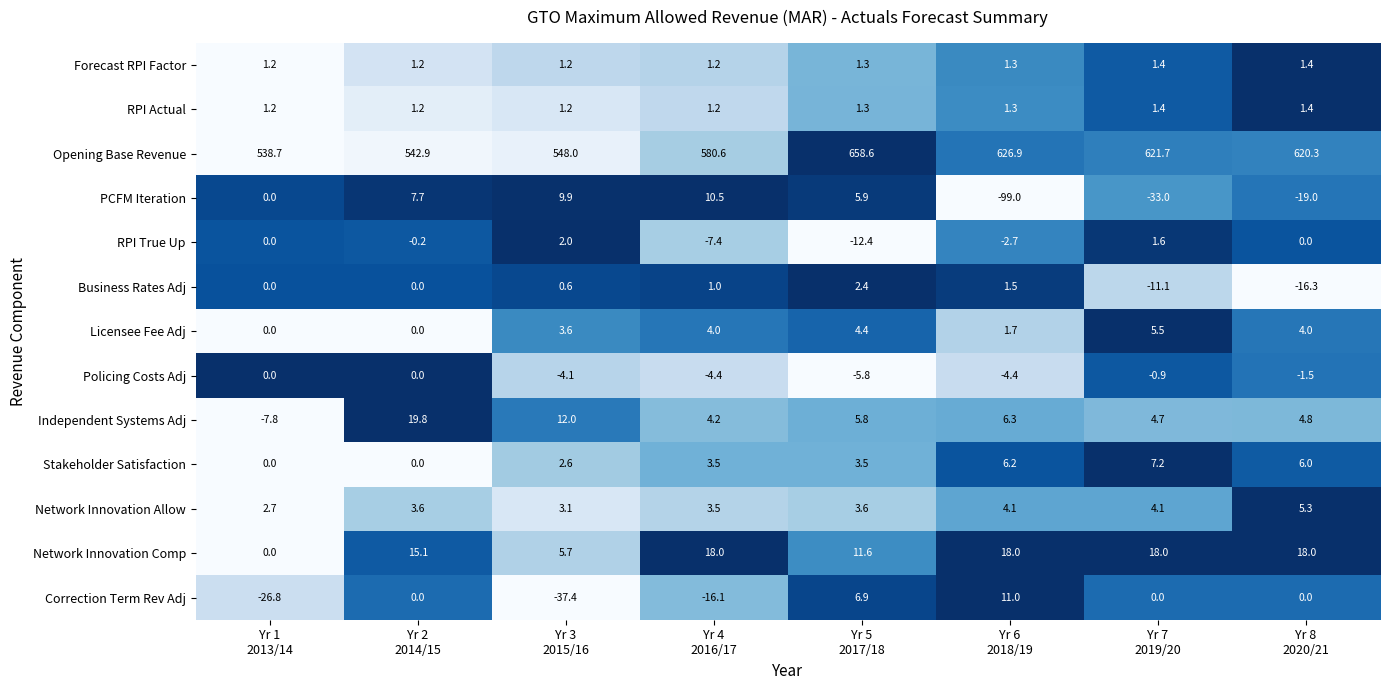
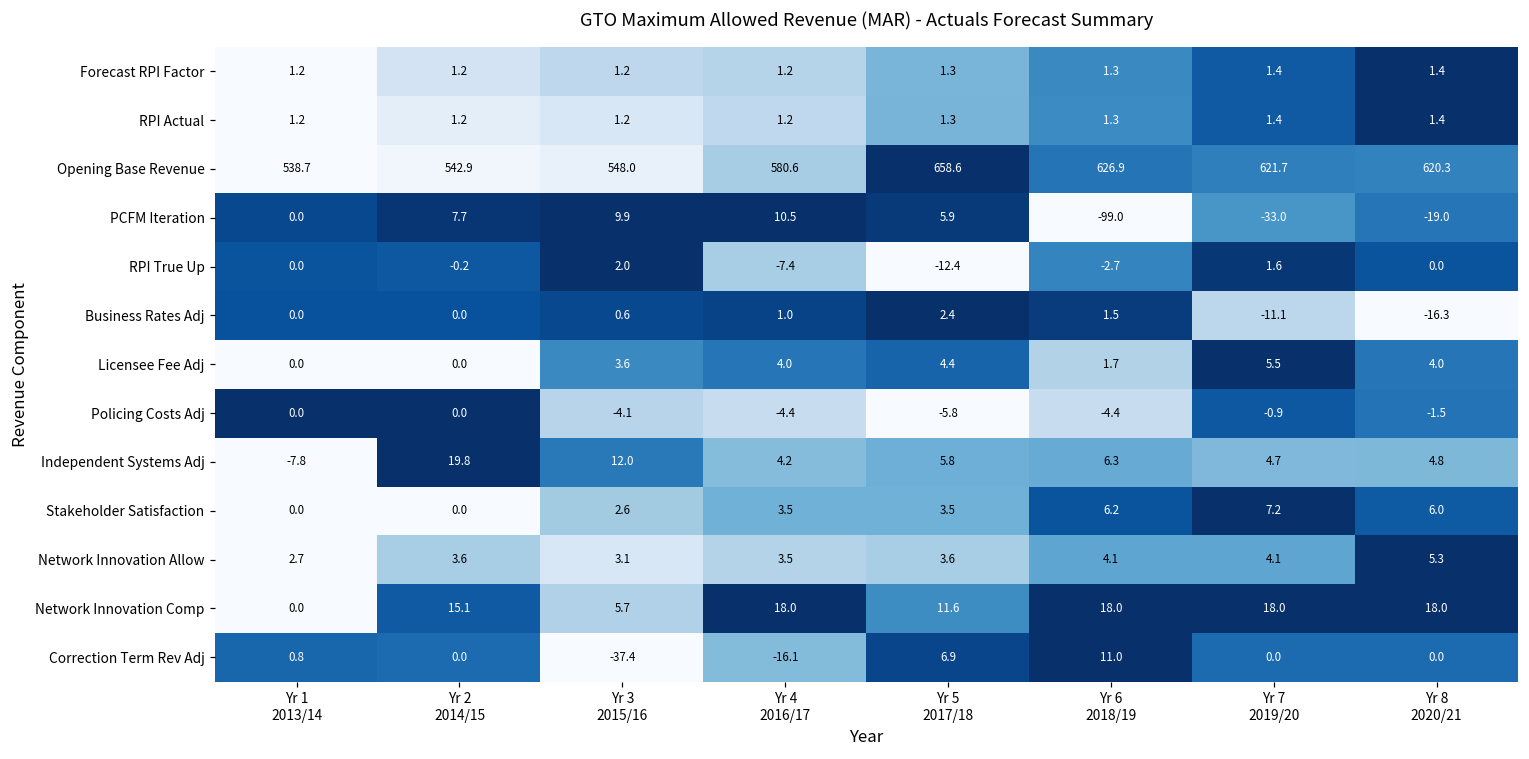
  {
    "Forecast RPI Factor": {
      "Yr 1 2013/14": 1.2,
      "Yr 2 2014/15": 1.2,
      "Yr 3 2015/16": 1.2,
      "Yr 4 2016/17": 1.2,
      "Yr 5 2017/18": 1.3,
      "Yr 6 2018/19": 1.3,
      "Yr 7 2019/20": 1.4,
      "Yr 8 2020/21": 1.4
    },
    "RPI Actual": {
      "Yr 1 2013/14": 1.2,
      "Yr 2 2014/15": 1.2,
      "Yr 3 2015/16": 1.2,
      "Yr 4 2016/17": 1.2,
      "Yr 5 2017/18": 1.3,
      "Yr 6 2018/19": 1.3,
      "Yr 7 2019/20": 1.4,
      "Yr 8 2020/21": 1.4
    },
    "Opening Base Revenue": {
      "Yr 1 2013/14": 538.7,
      "Yr 2 2014/15": 542.9,
      "Yr 3 2015/16": 548.0,
      "Yr 4 2016/17": 580.6,
      "Yr 5 2017/18": 658.6,
      "Yr 6 2018/19": 626.9,
      "Yr 7 2019/20": 621.7,
      "Yr 8 2020/21": 620.3
    },
    "PCFM Iteration": {
      "Yr 1 2013/14": 0.0,
      "Yr 2 2014/15": 7.7,
      "Yr 3 2015/16": 9.9,
      "Yr 4 2016/17": 10.5,
      "Yr 5 2017/18": 5.9,
      "Yr 6 2018/19": -99.0,
      "Yr 7 2019/20": -33.0,
      "Yr 8 2020/21": -19.0
    },
    "RPI True Up": {
      "Yr 1 2013/14": 0.0,
      "Yr 2 2014/15": -0.2,
      "Yr 3 2015/16": 2.0,
      "Yr 4 2016/17": -7.4,
      "Yr 5 2017/18": -12.4,
      "Yr 6 2018/19": -2.7,
      "Yr 7 2019/20": 1.6,
      "Yr 8 2020/21": 0.0
    },
    "Business Rates Adj": {
      "Yr 1 2013/14": 0.0,
      "Yr 2 2014/15": 0.0,
      "Yr 3 2015/16": 0.6,
      "Yr 4 2016/17": 1.0,
      "Yr 5 2017/18": 2.4,
      "Yr 6 2018/19": 1.5,
      "Yr 7 2019/20": -11.1,
      "Yr 8 2020/21": -16.3
    },
    "Licensee Fee Adj": {
      "Yr 1 2013/14": 0.0,
      "Yr 2 2014/15": 0.0,
      "Yr 3 2015/16": 3.6,
      "Yr 4 2016/17": 4.0,
      "Yr 5 2017/18": 4.4,
      "Yr 6 2018/19": 1.7,
      "Yr 7 2019/20": 5.5,
      "Yr 8 2020/21": 4.0
    },
    "Policing Costs Adj": {
      "Yr 1 2013/14": 0.0,
      "Yr 2 2014/15": 0.0,
      "Yr 3 2015/16": -4.1,
      "Yr 4 2016/17": -4.4,
      "Yr 5 2017/18": -5.8,
      "Yr 6 2018/19": -4.4,
      "Yr 7 2019/20": -0.9,
      "Yr 8 2020/21": -1.5
    },
    "Independent Systems Adj": {
      "Yr 1 2013/14": -7.8,
      "Yr 2 2014/15": 19.8,
      "Yr 3 2015/16": 12.0,
      "Yr 4 2016/17": 4.2,
      "Yr 5 2017/18": 5.8,
      "Yr 6 2018/19": 6.3,
      "Yr 7 2019/20": 4.7,
      "Yr 8 2020/21": 4.8
    },
    "Stakeholder Satisfaction": {
      "Yr 1 2013/14": 0.0,
      "Yr 2 2014/15": 0.0,
      "Yr 3 2015/16": 2.6,
      "Yr 4 2016/17": 3.5,
      "Yr 5 2017/18": 3.5,
      "Yr 6 2018/19": 6.2,
      "Yr 7 2019/20": 7.2,
      "Yr 8 2020/21": 6.0
    },
    "Network Innovation Allow": {
      "Yr 1 2013/14": 2.7,
      "Yr 2 2014/15": 3.6,
      "Yr 3 2015/16": 3.1,
      "Yr 4 2016/17": 3.5,
      "Yr 5 2017/18": 3.6,
      "Yr 6 2018/19": 4.1,
      "Yr 7 2019/20": 4.1,
      "Yr 8 2020/21": 5.3
    },
    "Network Innovation Comp": {
      "Yr 1 2013/14": 0.0,
      "Yr 2 2014/15": 15.1,
      "Yr 3 2015/16": 5.7,
      "Yr 4 2016/17": 18.0,
      "Yr 5 2017/18": 11.6,
      "Yr 6 2018/19": 18.0,
      "Yr 7 2019/20": 18.0,
      "Yr 8 2020/21": 18.0
    },
    "Correction Term Rev Adj": {
-     "Yr 1 2013/14": -26.8,
+     "Yr 1 2013/14": 0.8,
      "Yr 2 2014/15": 0.0,
      "Yr 3 2015/16": -37.4,
      "Yr 4 2016/17": -16.1,
      "Yr 5 2017/18": 6.9,
      "Yr 6 2018/19": 11.0,
      "Yr 7 2019/20": 0.0,
      "Yr 8 2020/21": 0.0
    }
  }
